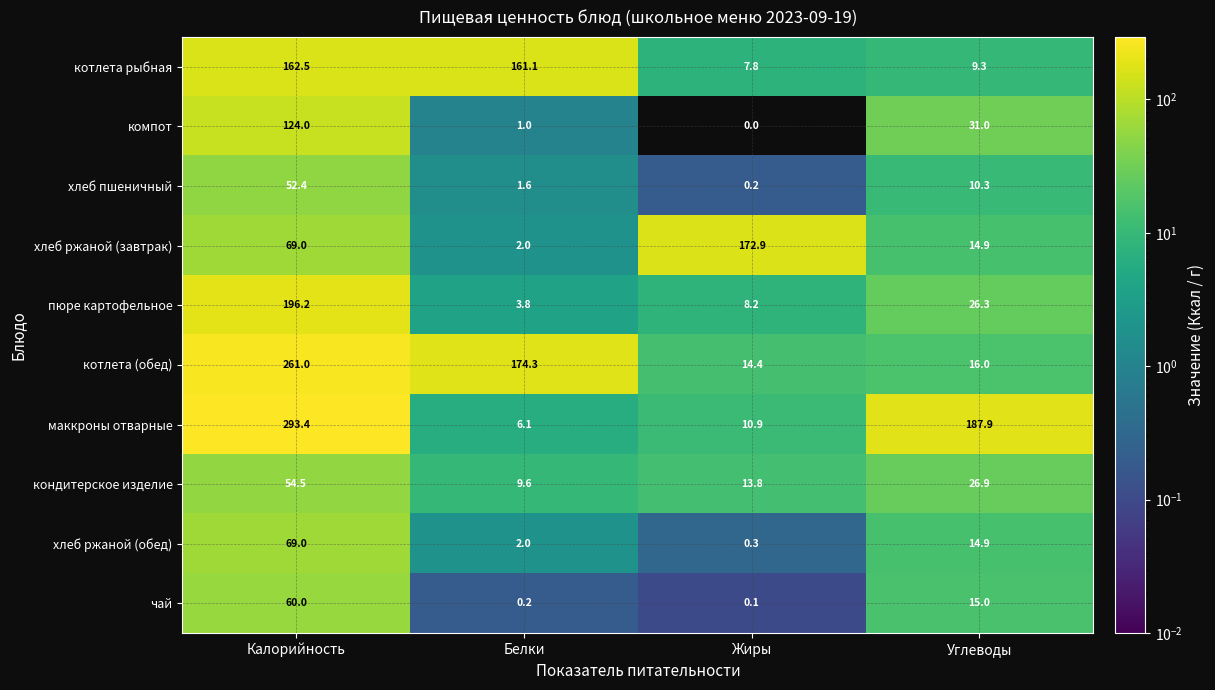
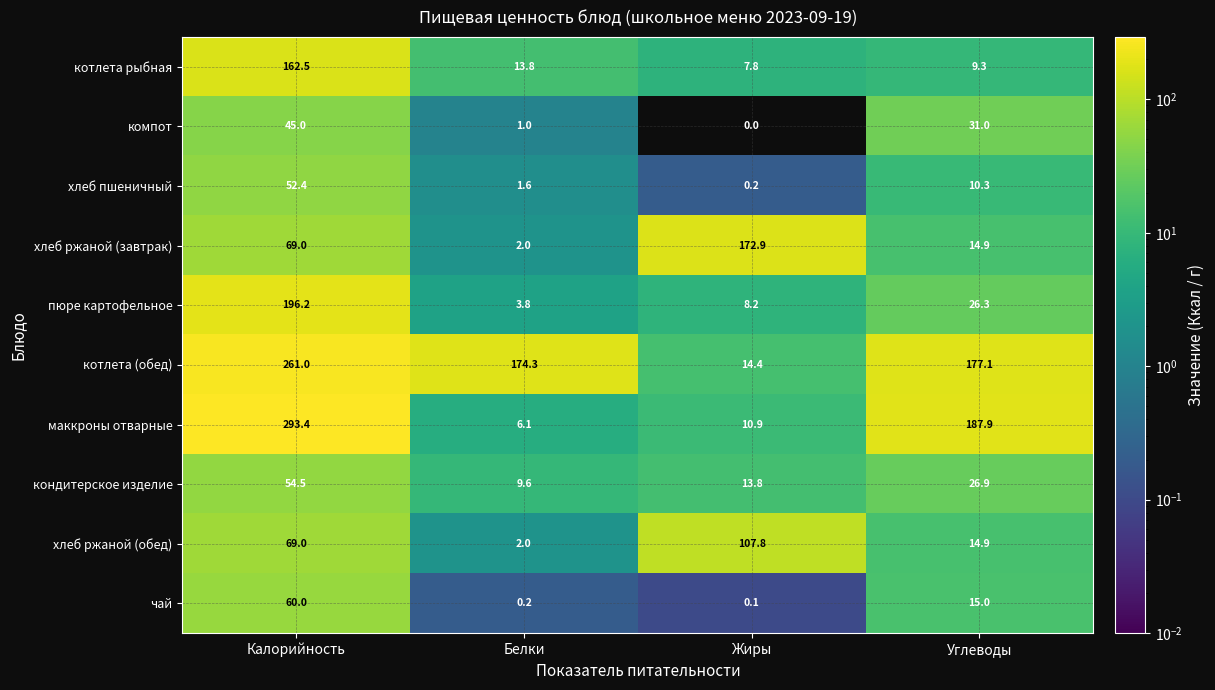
  {
    "котлета рыбная": {
      "Калорийность": 162.5,
-     "Белки": 161.1,
+     "Белки": 13.8,
      "Жиры": 7.8,
      "Углеводы": 9.3
    },
    "компот": {
-     "Калорийность": 124.0,
+     "Калорийность": 45.0,
      "Белки": 1.0,
      "Жиры": 0.0,
      "Углеводы": 31.0
    },
    "хлеб пшеничный": {
      "Калорийность": 52.4,
      "Белки": 1.6,
      "Жиры": 0.2,
      "Углеводы": 10.3
    },
    "хлеб ржаной (завтрак)": {
      "Калорийность": 69.0,
      "Белки": 2.0,
      "Жиры": 172.9,
      "Углеводы": 14.9
    },
    "пюре картофельное": {
      "Калорийность": 196.2,
      "Белки": 3.8,
      "Жиры": 8.2,
      "Углеводы": 26.3
    },
    "котлета (обед)": {
      "Калорийность": 261.0,
      "Белки": 174.3,
      "Жиры": 14.4,
-     "Углеводы": 16.0
+     "Углеводы": 177.1
    },
    "маккроны отварные": {
      "Калорийность": 293.4,
      "Белки": 6.1,
      "Жиры": 10.9,
      "Углеводы": 187.9
    },
    "кондитерское изделие": {
      "Калорийность": 54.5,
      "Белки": 9.6,
      "Жиры": 13.8,
      "Углеводы": 26.9
    },
    "хлеб ржаной (обед)": {
      "Калорийность": 69.0,
      "Белки": 2.0,
-     "Жиры": 0.3,
+     "Жиры": 107.8,
      "Углеводы": 14.9
    },
    "чай": {
      "Калорийность": 60.0,
      "Белки": 0.2,
      "Жиры": 0.1,
      "Углеводы": 15.0
    }
  }
